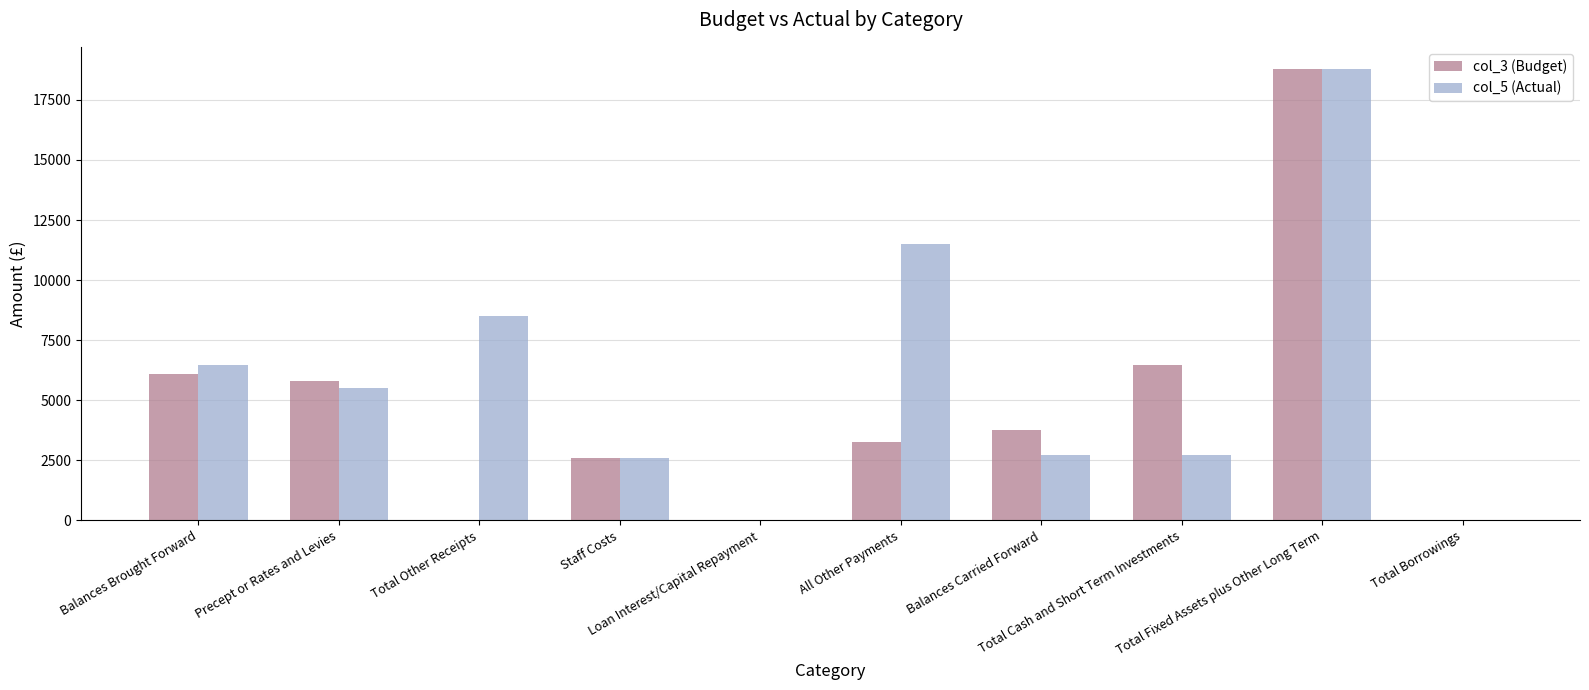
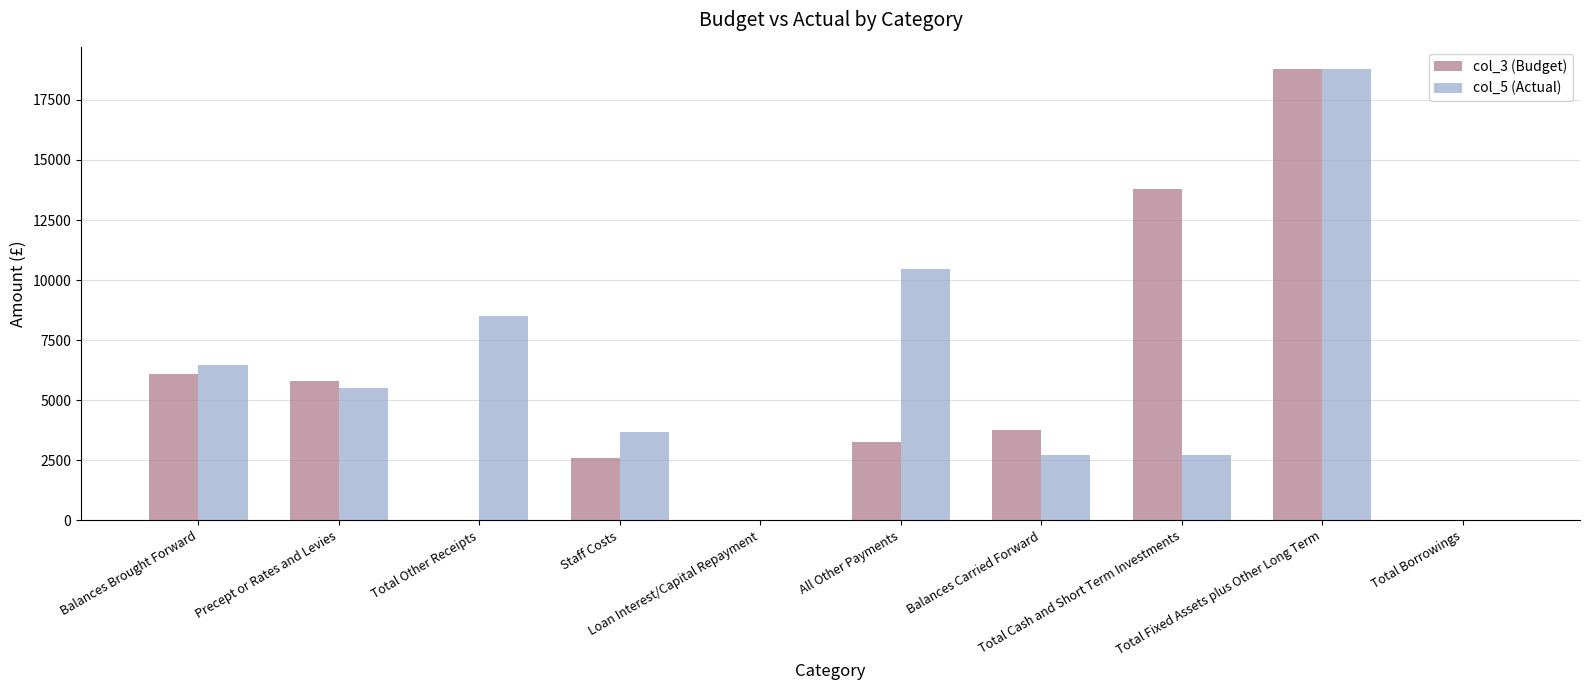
  {
    "col_3 (Budget)": {
      "Balances Brought Forward": 6100,
      "Precept or Rates and Levies": 5800,
      "Total Other Receipts": 0,
      "Staff Costs": 2600,
      "Loan Interest/Capital Repayment": 0,
      "All Other Payments": 3300,
      "Balances Carried Forward": 3800,
-     "Total Cash and Short Term Investments": 6500,
+     "Total Cash and Short Term Investments": 13800,
      "Total Fixed Assets plus Other Long Term": 18800,
      "Total Borrowings": 0
    },
    "col_5 (Actual)": {
      "Balances Brought Forward": 6500,
      "Precept or Rates and Levies": 5500,
      "Total Other Receipts": 8500,
-     "Staff Costs": 2600,
+     "Staff Costs": 3700,
      "Loan Interest/Capital Repayment": 0,
-     "All Other Payments": 11500,
+     "All Other Payments": 10500,
      "Balances Carried Forward": 2700,
      "Total Cash and Short Term Investments": 2700,
      "Total Fixed Assets plus Other Long Term": 18800,
      "Total Borrowings": 0
    }
  }
